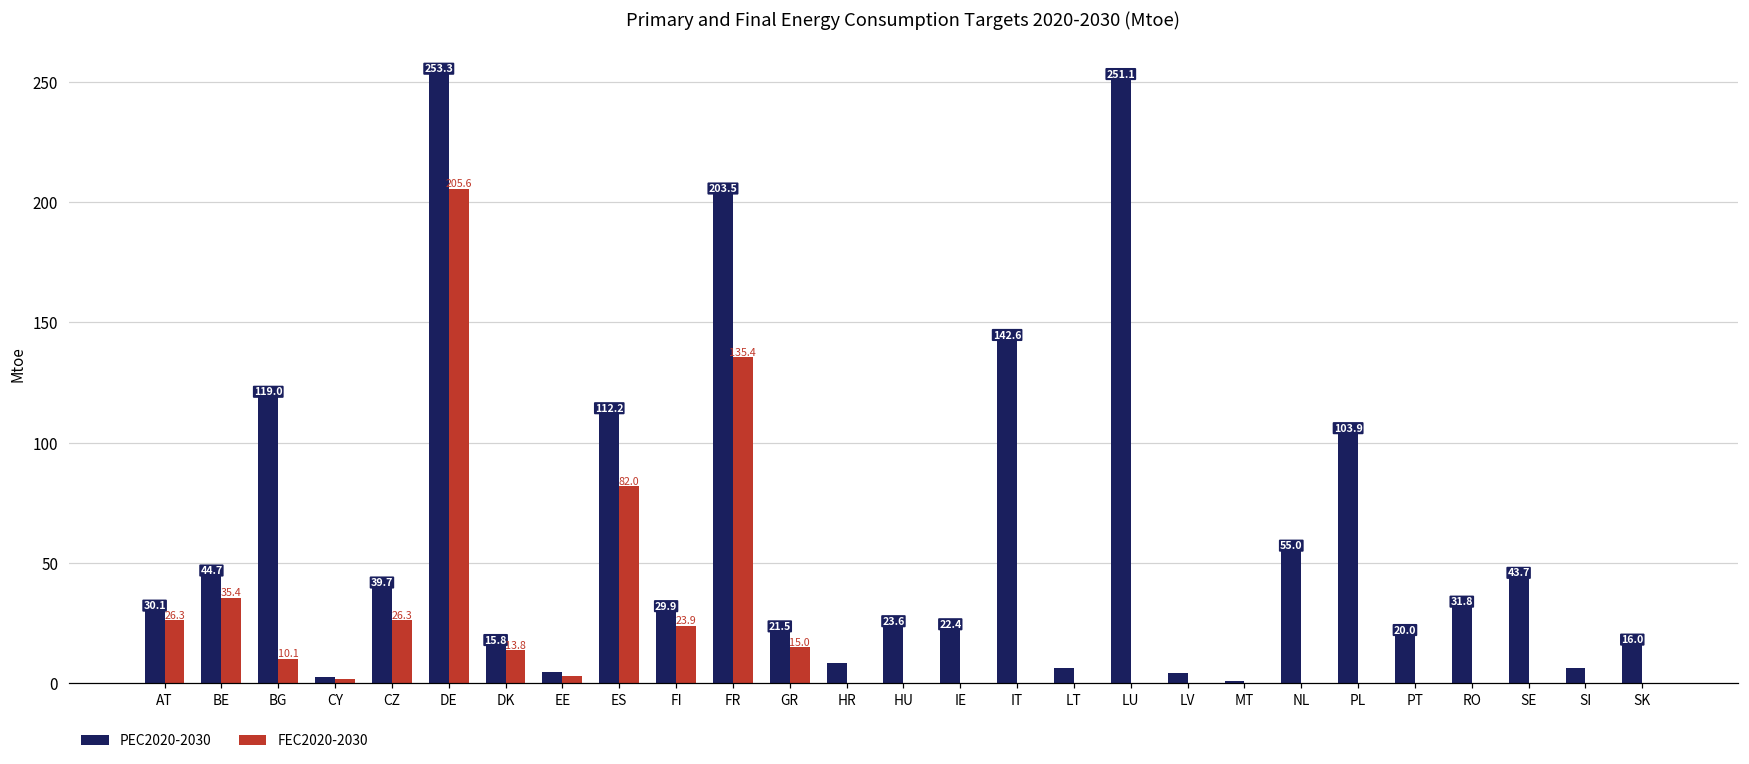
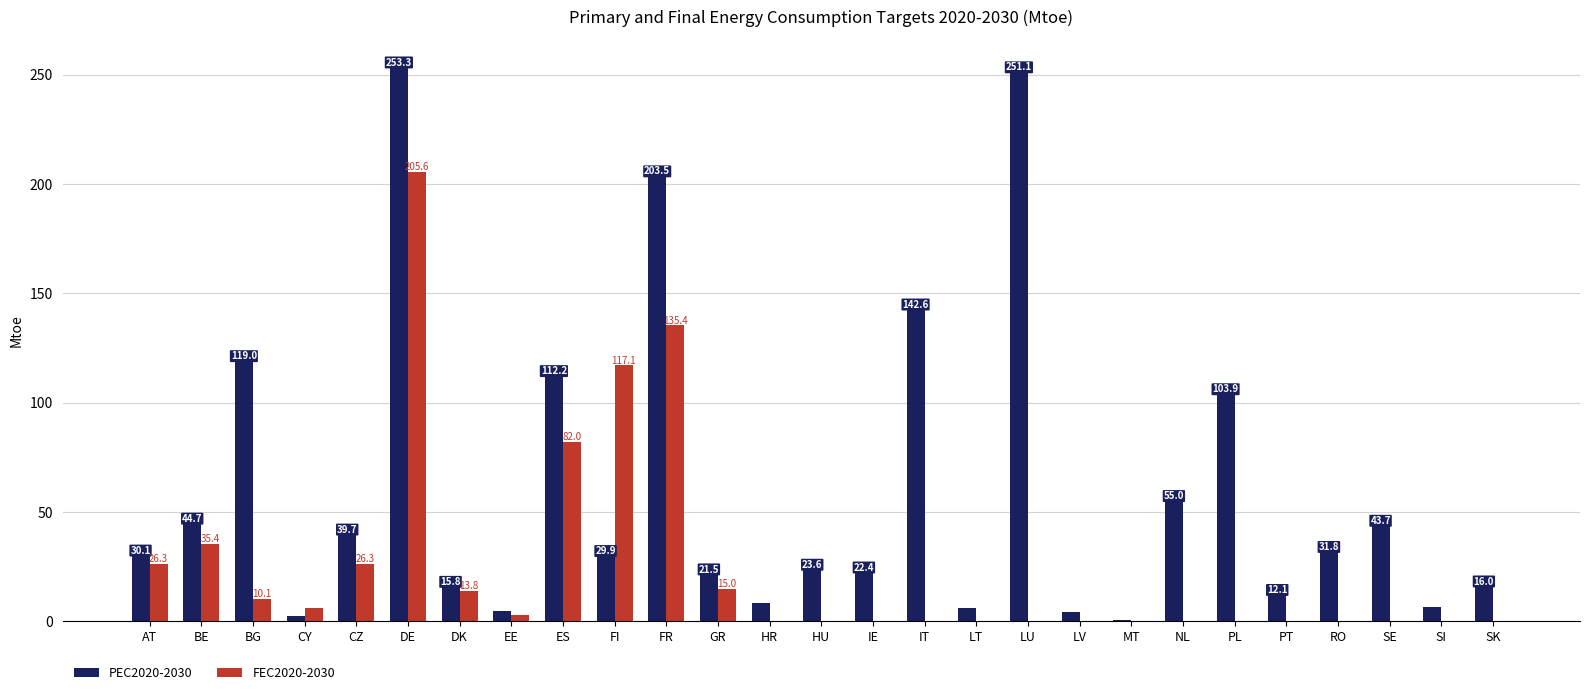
  {
    "PEC2020-2030": {
-     "PT": 20.0
+     "PT": 12.1
    },
    "FEC2020-2030": {
      "BE": 35.4,
      "BG": 10.1,
-     "CY": 2,
+     "CY": 6,
      "CZ": 26.3,
      "DE": 205.6,
      "ES": 82.0,
-     "FI": 23.9,
+     "FI": 117.1,
      "FR": 135.4,
      "GR": 15.0
    }
  }
